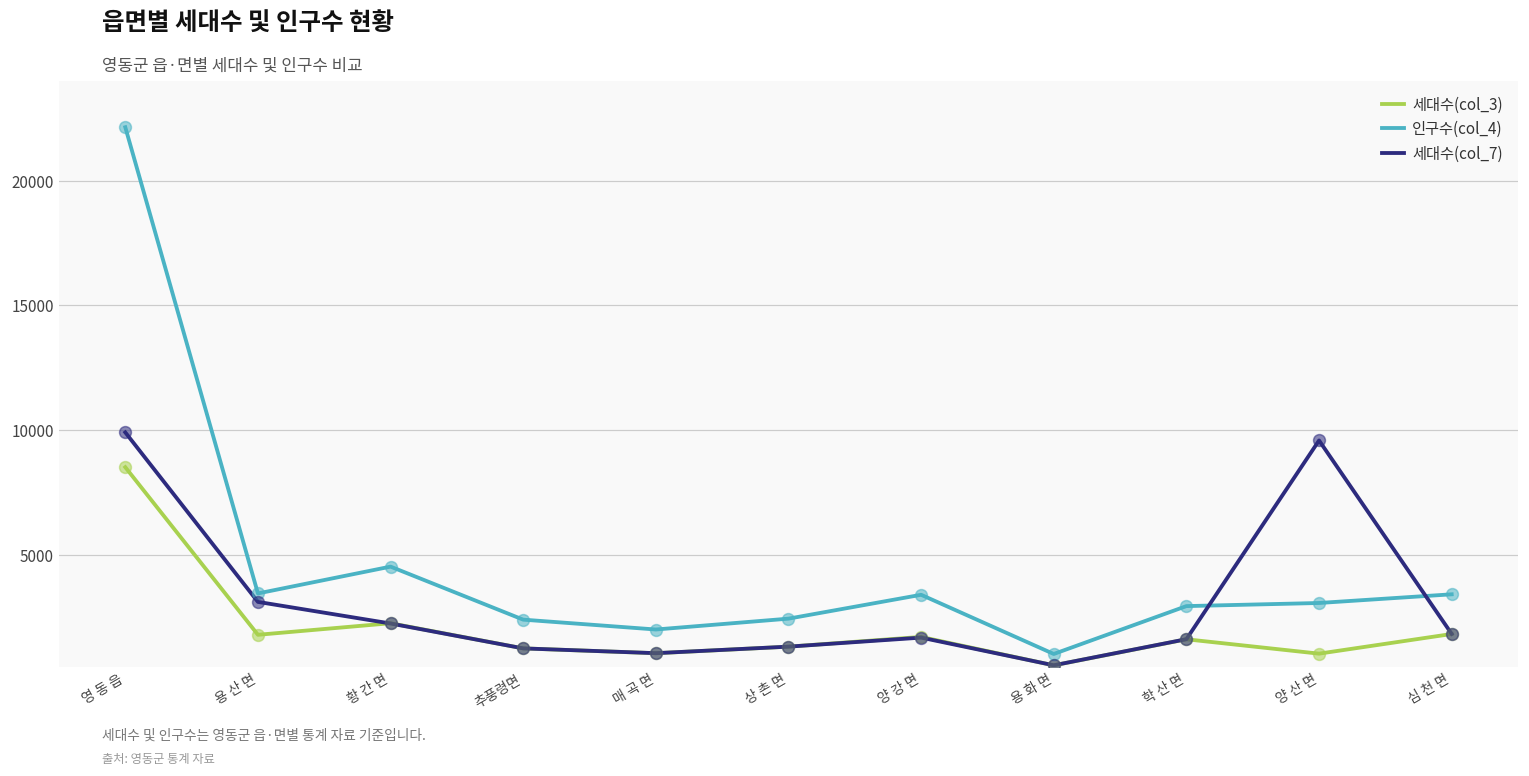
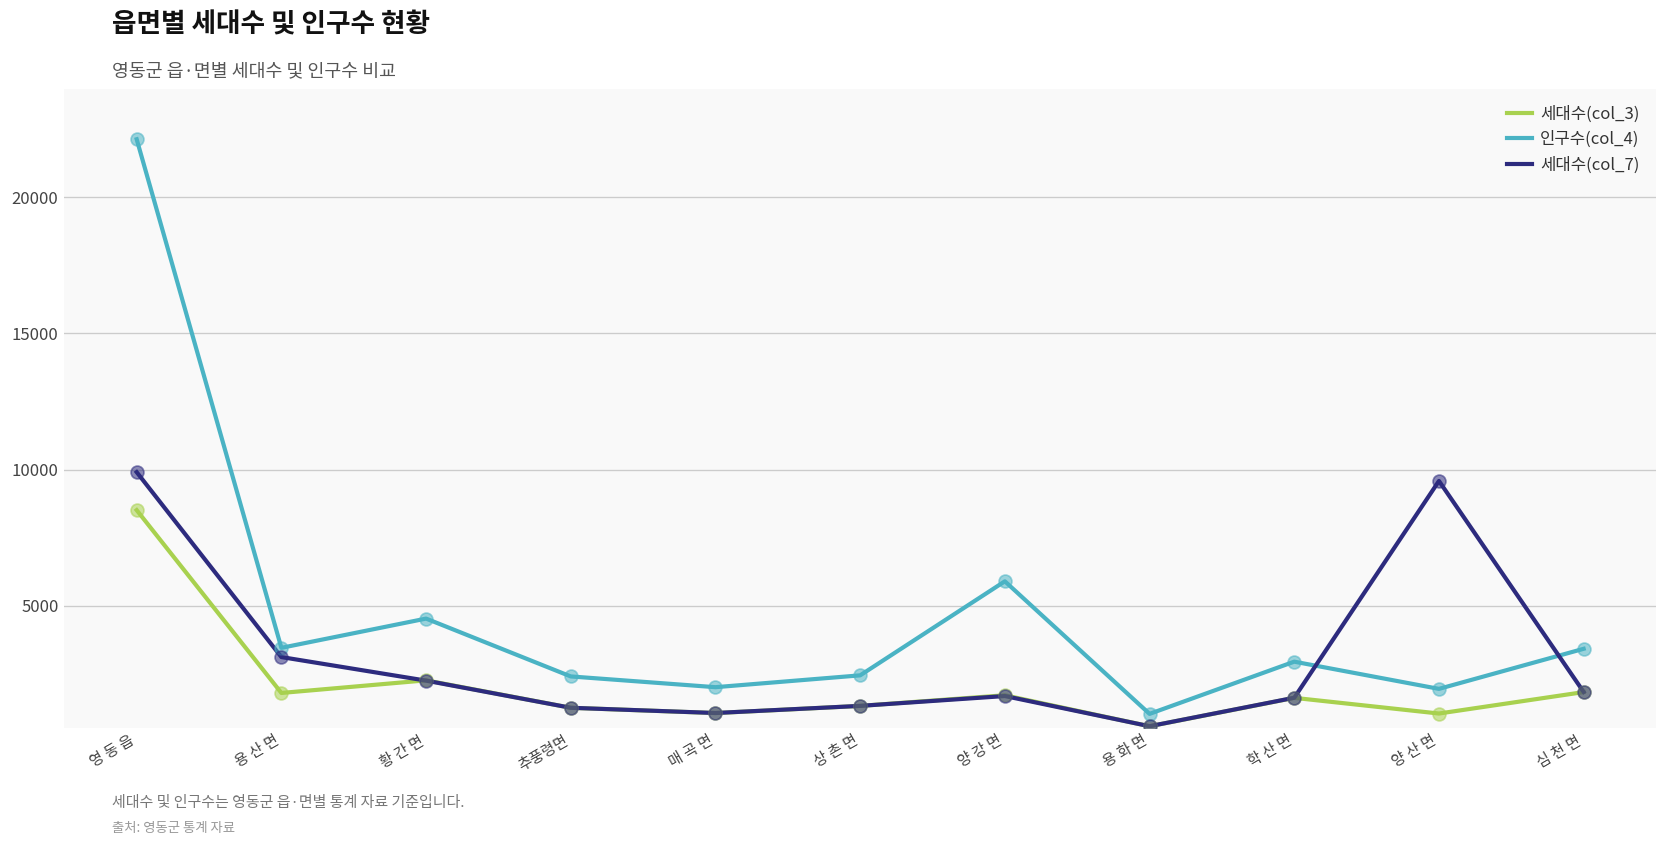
  {
    "세대수(col_3)": {
      "영 동 읍": 8500,
      "용 산 면": 1800,
      "양 산 면": 1000
    },
    "인구수(col_4)": {
      "영 동 읍": 22100,
      "용 산 면": 3400,
      "황 간 면": 4500,
      "추풍령면": 2400,
      "매 곡 면": 2000,
      "상 촌 면": 2400,
-     "양 강 면": 3400,
+     "양 강 면": 5900,
      "용 화 면": 1000,
      "학 산 면": 2900,
-     "양 산 면": 3100,
+     "양 산 면": 1900,
      "심 천 면": 3400
    },
    "세대수(col_7)": {
      "영 동 읍": 9900,
      "용 산 면": 3100,
      "양 산 면": 9600
    }
  }
